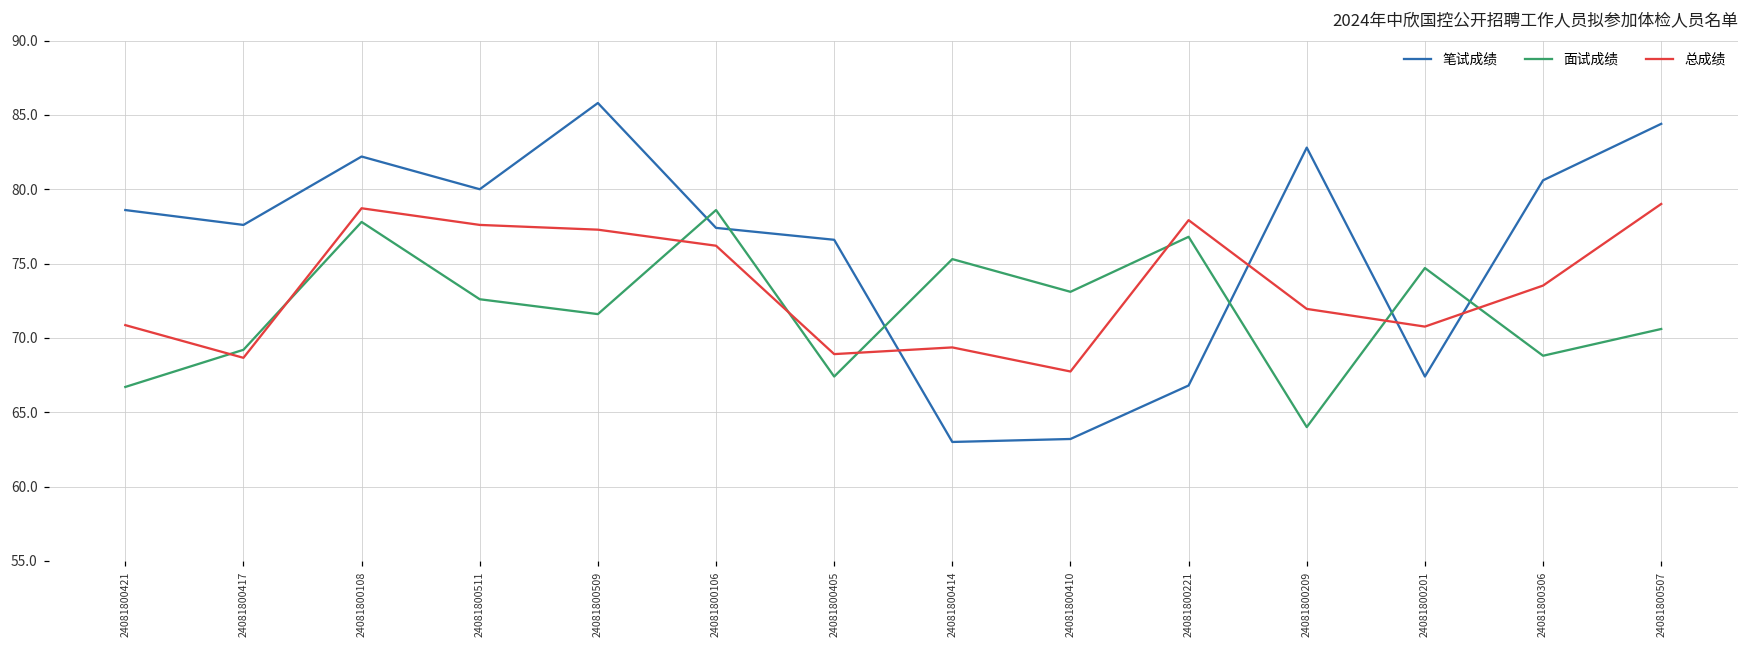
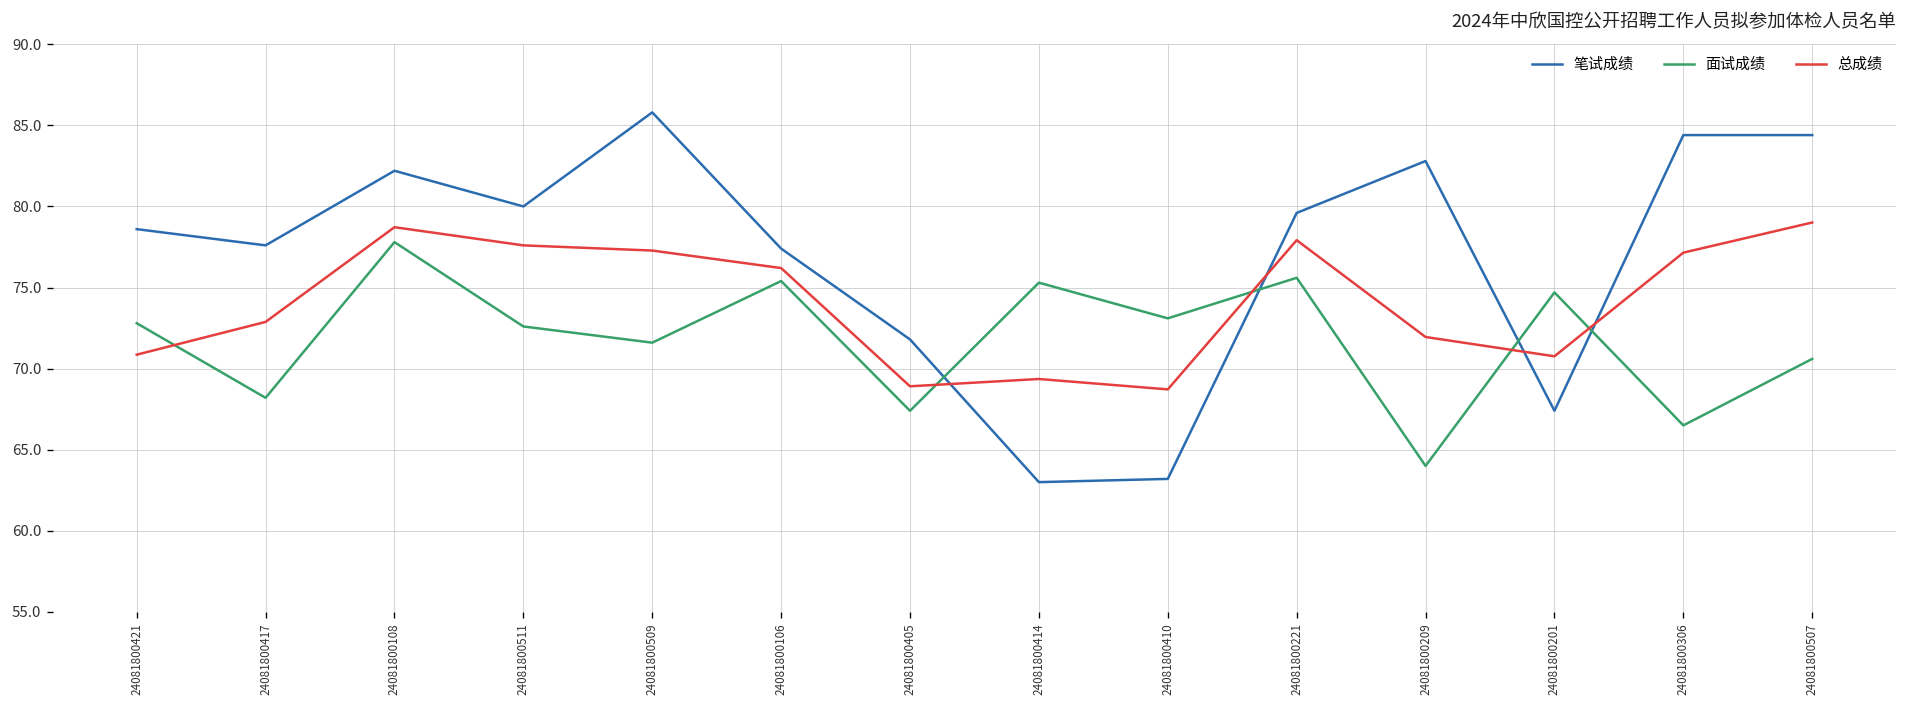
  {
    "笔试成绩": {
      "24081800421": 78.6,
      "24081800417": 77.6,
      "24081800108": 82.2,
      "24081800511": 80.0,
      "24081800509": 85.8,
      "24081800106": 77.4,
-     "24081800405": 76.6,
+     "24081800405": 71.8,
      "24081800414": 63.0,
      "24081800410": 63.2,
-     "24081800221": 66.8,
+     "24081800221": 79.6,
      "24081800209": 82.8,
      "24081800201": 67.4,
-     "24081800306": 80.6,
+     "24081800306": 84.4,
      "24081800507": 84.4
    },
    "面试成绩": {
-     "24081800421": 66.7,
-     "24081800417": 69.2,
+     "24081800421": 72.8,
+     "24081800417": 68.2,
      "24081800108": 77.8,
      "24081800511": 72.6,
      "24081800509": 71.6,
-     "24081800106": 78.6,
+     "24081800106": 75.4,
      "24081800405": 67.4,
      "24081800414": 75.3,
      "24081800410": 73.1,
-     "24081800221": 76.8,
+     "24081800221": 75.6,
      "24081800209": 64.0,
      "24081800201": 74.7,
-     "24081800306": 68.8,
+     "24081800306": 66.5,
      "24081800507": 70.6
    },
    "总成绩": {
      "24081800421": 70.9,
-     "24081800417": 68.7,
+     "24081800417": 72.9,
      "24081800108": 78.7,
      "24081800511": 77.6,
      "24081800509": 77.3,
      "24081800106": 76.2,
      "24081800405": 68.9,
      "24081800414": 69.4,
-     "24081800410": 67.7,
+     "24081800410": 68.7,
      "24081800221": 77.9,
      "24081800209": 72.0,
      "24081800201": 70.8,
-     "24081800306": 73.5,
+     "24081800306": 77.2,
      "24081800507": 79.0
    }
  }
